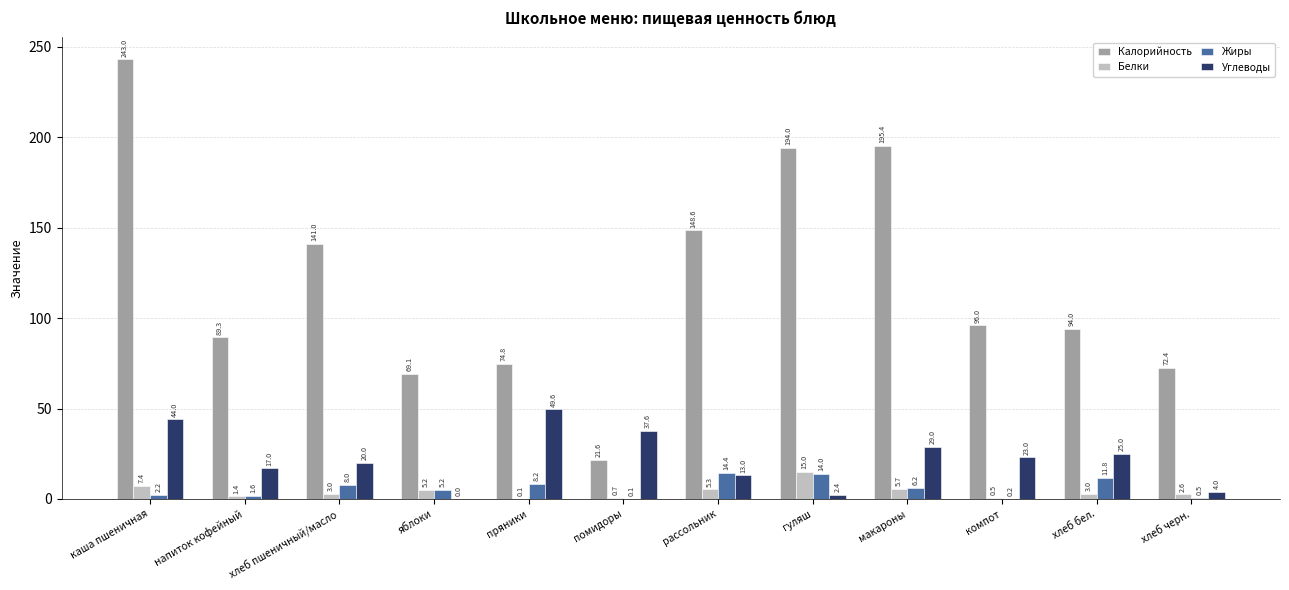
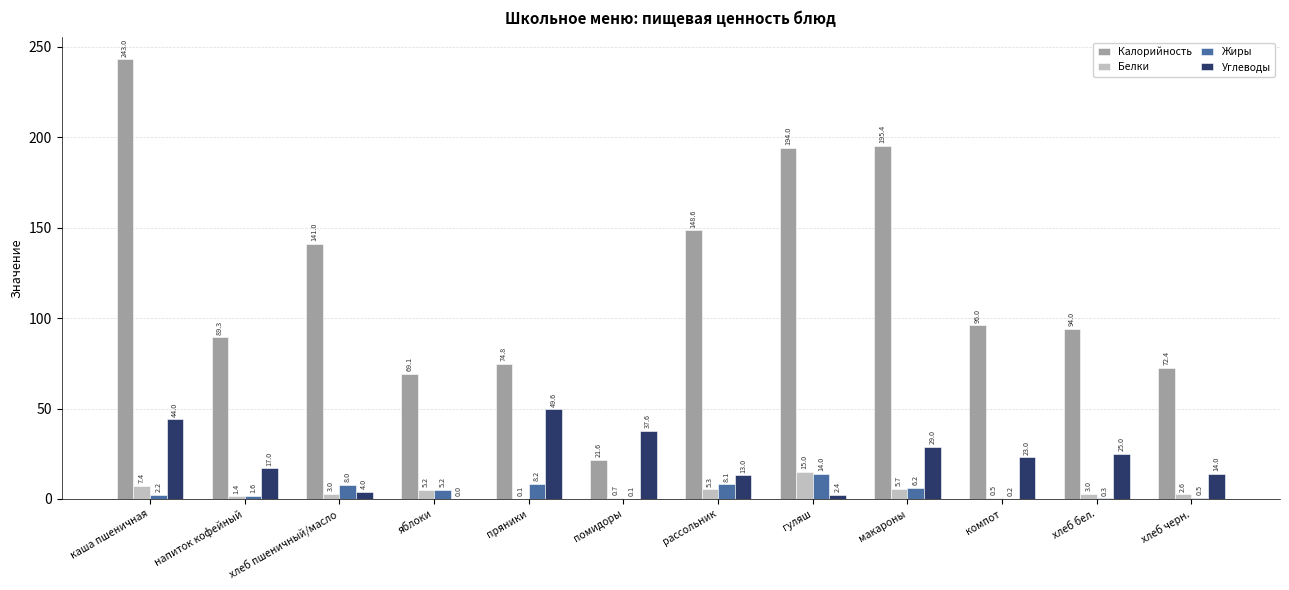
  {
    "Жиры": {
      "каша пшеничная": 2.2,
      "напиток кофейный": 1.6,
      "хлеб пшеничный/масло": 8.0,
      "яблоки": 5.2,
      "пряники": 8.2,
      "помидоры": 0.1,
-     "рассольник": 14.4,
+     "рассольник": 8.1,
      "гуляш": 14.0,
      "макароны": 6.2,
      "компот": 0.2,
-     "хлеб бел.": 11.8,
+     "хлеб бел.": 0.3,
      "хлеб черн.": 0.5
    },
    "Углеводы": {
      "каша пшеничная": 44.0,
      "напиток кофейный": 17.0,
-     "хлеб пшеничный/масло": 20.0,
+     "хлеб пшеничный/масло": 4.0,
      "яблоки": 0.0,
      "пряники": 49.6,
      "помидоры": 37.6,
      "рассольник": 13.0,
      "гуляш": 2.4,
      "макароны": 29.0,
      "компот": 23.0,
      "хлеб бел.": 25.0,
-     "хлеб черн.": 4.0
+     "хлеб черн.": 14.0
    }
  }
